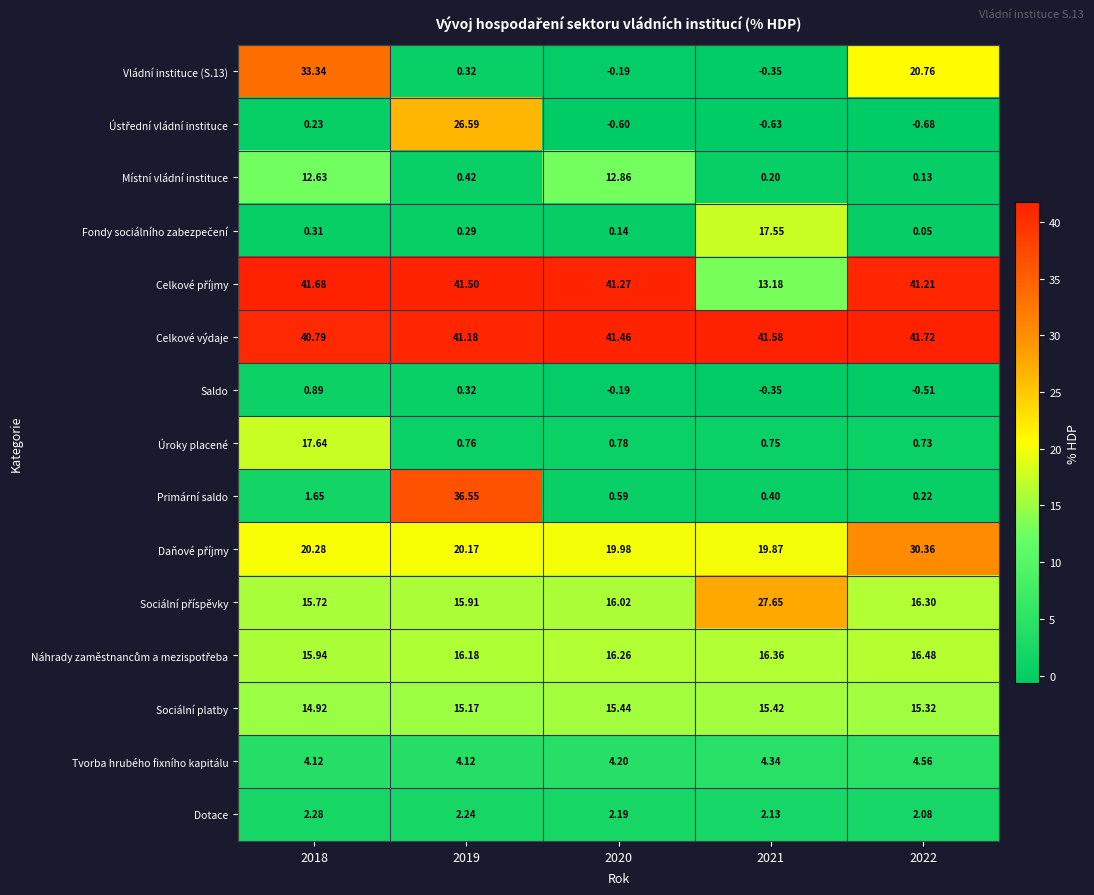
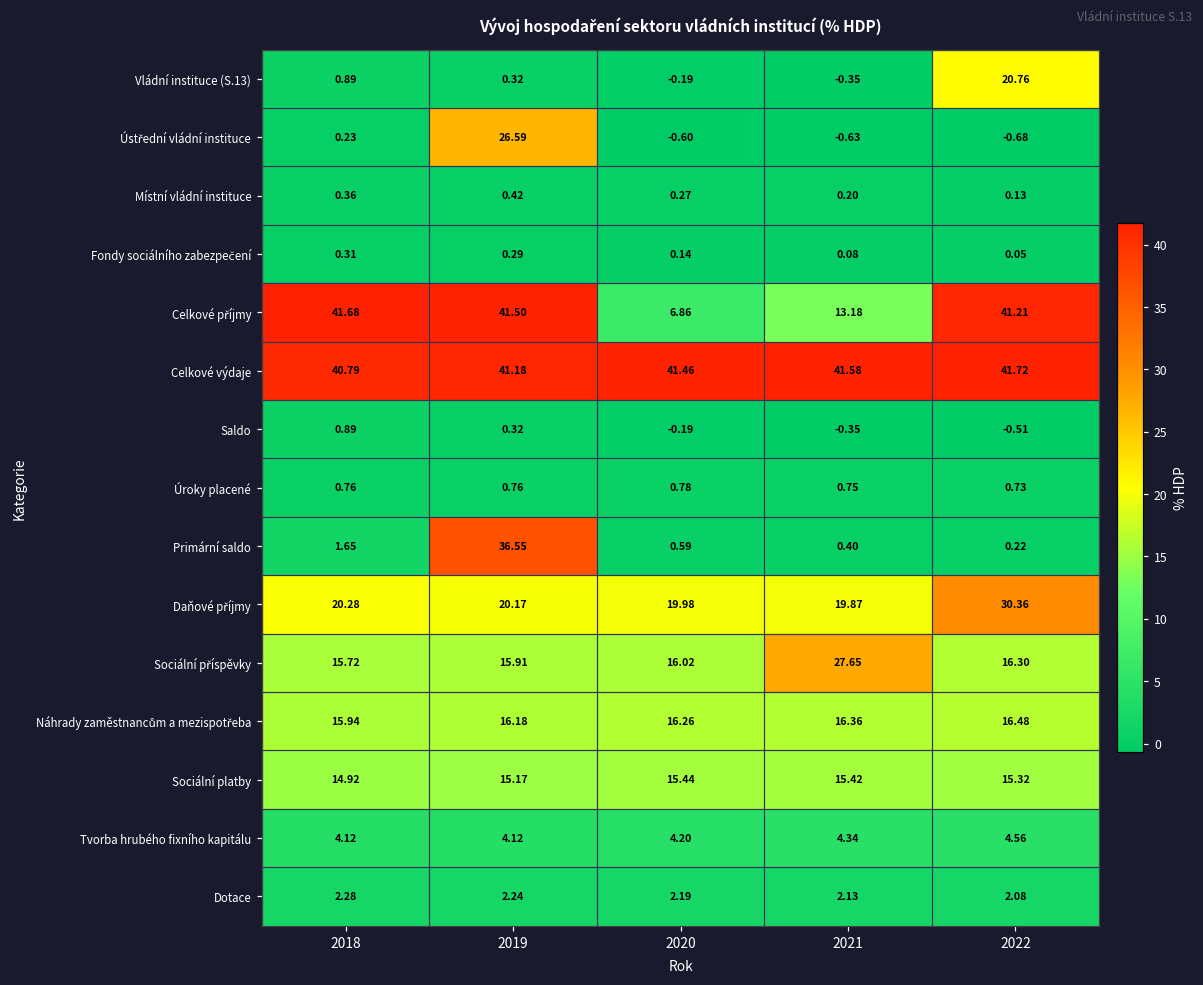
  {
    "Vládní instituce (S.13)": {
-     "2018": 33.34,
+     "2018": 0.89,
      "2019": 0.32,
      "2020": -0.19,
      "2021": -0.35,
      "2022": 20.76
    },
    "Ústřední vládní instituce": {
      "2018": 0.23,
      "2019": 26.59,
      "2020": -0.60,
      "2021": -0.63,
      "2022": -0.68
    },
    "Místní vládní instituce": {
-     "2018": 12.63,
+     "2018": 0.36,
      "2019": 0.42,
-     "2020": 12.86,
+     "2020": 0.27,
      "2021": 0.20,
      "2022": 0.13
    },
    "Fondy sociálního zabezpečení": {
      "2018": 0.31,
      "2019": 0.29,
      "2020": 0.14,
-     "2021": 17.55,
+     "2021": 0.08,
      "2022": 0.05
    },
    "Celkové příjmy": {
      "2018": 41.68,
      "2019": 41.50,
-     "2020": 41.27,
+     "2020": 6.86,
      "2021": 13.18,
      "2022": 41.21
    },
    "Celkové výdaje": {
      "2018": 40.79,
      "2019": 41.18,
      "2020": 41.46,
      "2021": 41.58,
      "2022": 41.72
    },
    "Saldo": {
      "2018": 0.89,
      "2019": 0.32,
      "2020": -0.19,
      "2021": -0.35,
      "2022": -0.51
    },
    "Úroky placené": {
-     "2018": 17.64,
+     "2018": 0.76,
      "2019": 0.76,
      "2020": 0.78,
      "2021": 0.75,
      "2022": 0.73
    },
    "Primární saldo": {
      "2018": 1.65,
      "2019": 36.55,
      "2020": 0.59,
      "2021": 0.40,
      "2022": 0.22
    },
    "Daňové příjmy": {
      "2018": 20.28,
      "2019": 20.17,
      "2020": 19.98,
      "2021": 19.87,
      "2022": 30.36
    },
    "Sociální příspěvky": {
      "2018": 15.72,
      "2019": 15.91,
      "2020": 16.02,
      "2021": 27.65,
      "2022": 16.30
    },
    "Náhrady zaměstnancům a mezispotřeba": {
      "2018": 15.94,
      "2019": 16.18,
      "2020": 16.26,
      "2021": 16.36,
      "2022": 16.48
    },
    "Sociální platby": {
      "2018": 14.92,
      "2019": 15.17,
      "2020": 15.44,
      "2021": 15.42,
      "2022": 15.32
    },
    "Tvorba hrubého fixního kapitálu": {
      "2018": 4.12,
      "2019": 4.12,
      "2020": 4.20,
      "2021": 4.34,
      "2022": 4.56
    },
    "Dotace": {
      "2018": 2.28,
      "2019": 2.24,
      "2020": 2.19,
      "2021": 2.13,
      "2022": 2.08
    }
  }
